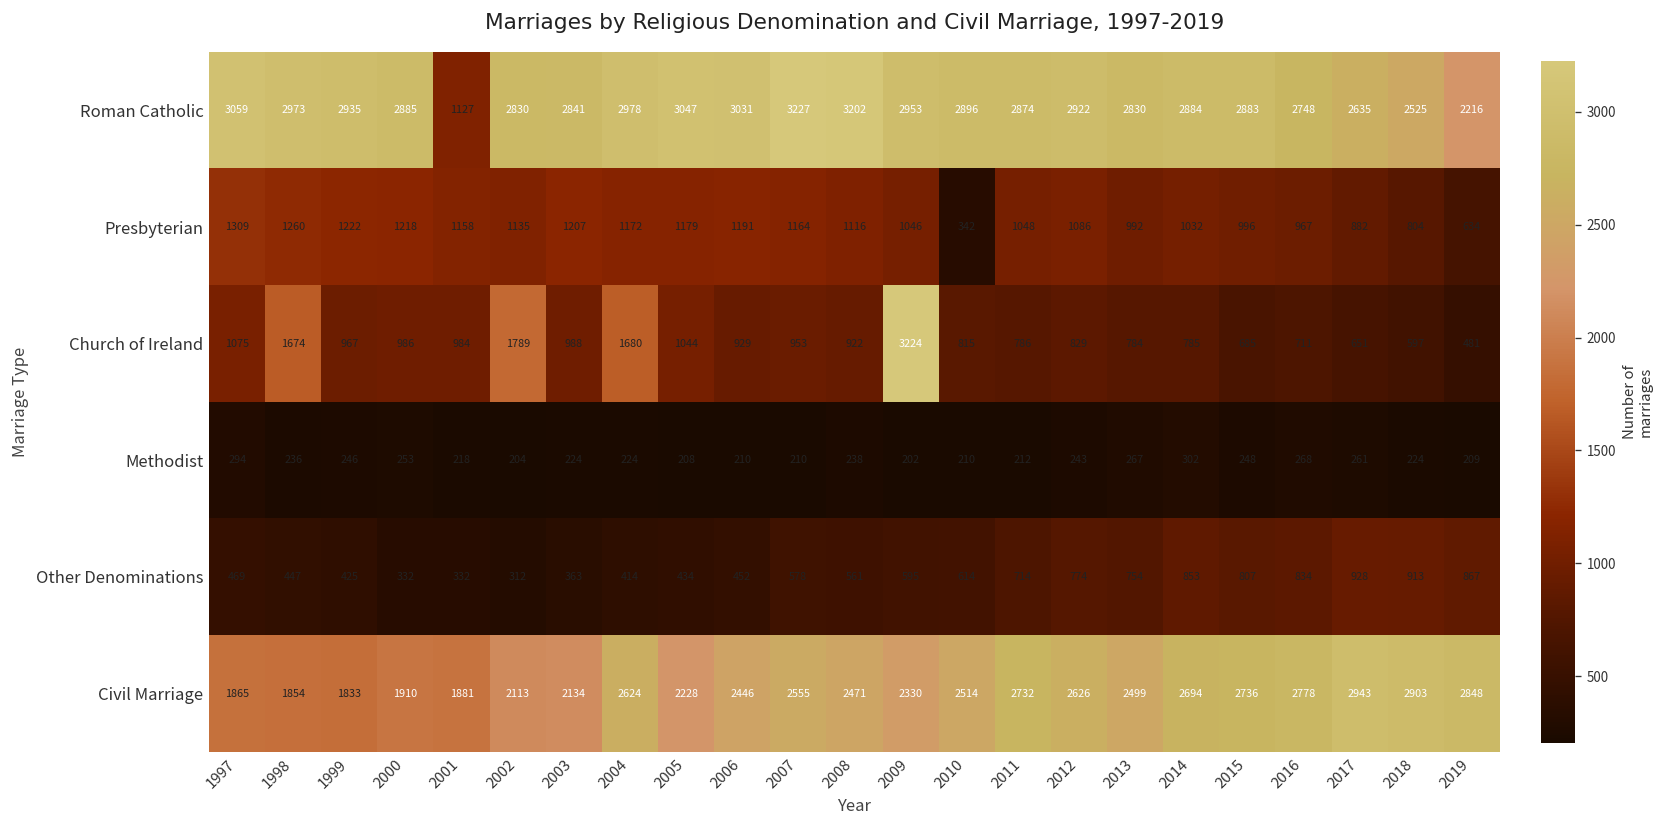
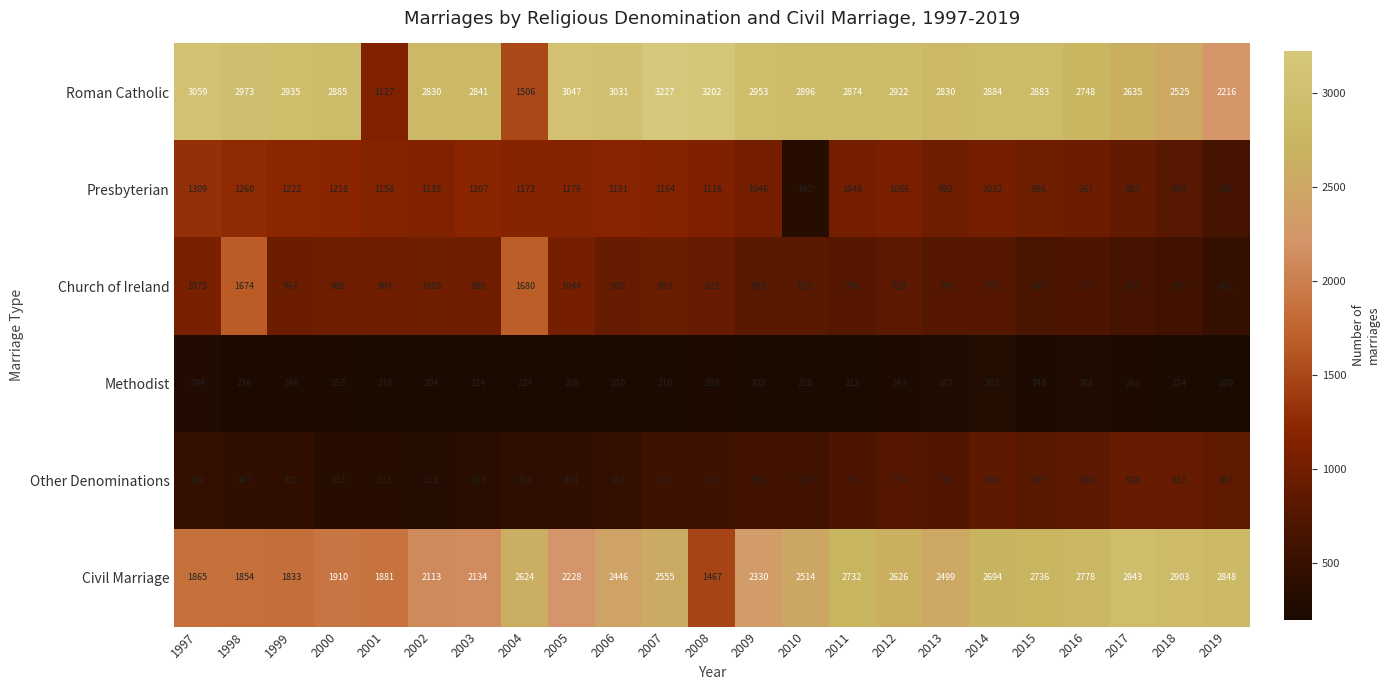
  {
    "Roman Catholic": {
      "1997": 3059,
      "1998": 2973,
      "1999": 2935,
      "2000": 2885,
      "2001": 1127,
      "2002": 2830,
      "2003": 2841,
-     "2004": 2978,
+     "2004": 1506,
      "2005": 3047,
      "2006": 3031,
      "2007": 3227,
      "2008": 3202,
      "2009": 2953,
      "2010": 2896,
      "2011": 2874,
      "2012": 2922,
      "2013": 2830,
      "2014": 2884,
      "2015": 2883,
      "2016": 2748,
      "2017": 2635,
      "2018": 2525,
      "2019": 2216
    },
    "Presbyterian": {
      "1997": 1309,
      "1998": 1260,
      "1999": 1222,
      "2000": 1218,
      "2001": 1158,
      "2002": 1135,
      "2003": 1207,
      "2004": 1172,
      "2005": 1179,
      "2006": 1191,
      "2007": 1164,
      "2008": 1116,
      "2009": 1046,
      "2011": 1048,
      "2012": 1086,
      "2013": 992,
      "2014": 1032,
      "2015": 996,
      "2016": 967,
      "2017": 882,
      "2018": 804
    },
    "Church of Ireland": {
      "1997": 1075,
      "1998": 1674,
      "1999": 967,
      "2000": 986,
      "2001": 984,
-     "2002": 1789,
+     "2002": 1005,
      "2003": 988,
      "2004": 1680,
      "2005": 1044,
      "2006": 929,
      "2007": 953,
      "2008": 922,
-     "2009": 3224,
+     "2009": 805,
      "2010": 815,
      "2011": 786,
      "2012": 829,
      "2013": 784,
      "2014": 785
    },
    "Other Denominations": {
      "2012": 774,
      "2013": 754,
      "2014": 853,
      "2015": 807,
      "2016": 834,
      "2017": 928,
      "2018": 913,
      "2019": 867
    },
    "Civil Marriage": {
      "1997": 1865,
      "1998": 1854,
      "1999": 1833,
      "2000": 1910,
      "2001": 1881,
      "2002": 2113,
      "2003": 2134,
      "2004": 2624,
      "2005": 2228,
      "2006": 2446,
      "2007": 2555,
-     "2008": 2471,
+     "2008": 1467,
      "2009": 2330,
      "2010": 2514,
      "2011": 2732,
      "2012": 2626,
      "2013": 2499,
      "2014": 2694,
      "2015": 2736,
      "2016": 2778,
      "2017": 2943,
      "2018": 2903,
      "2019": 2848
    }
  }
